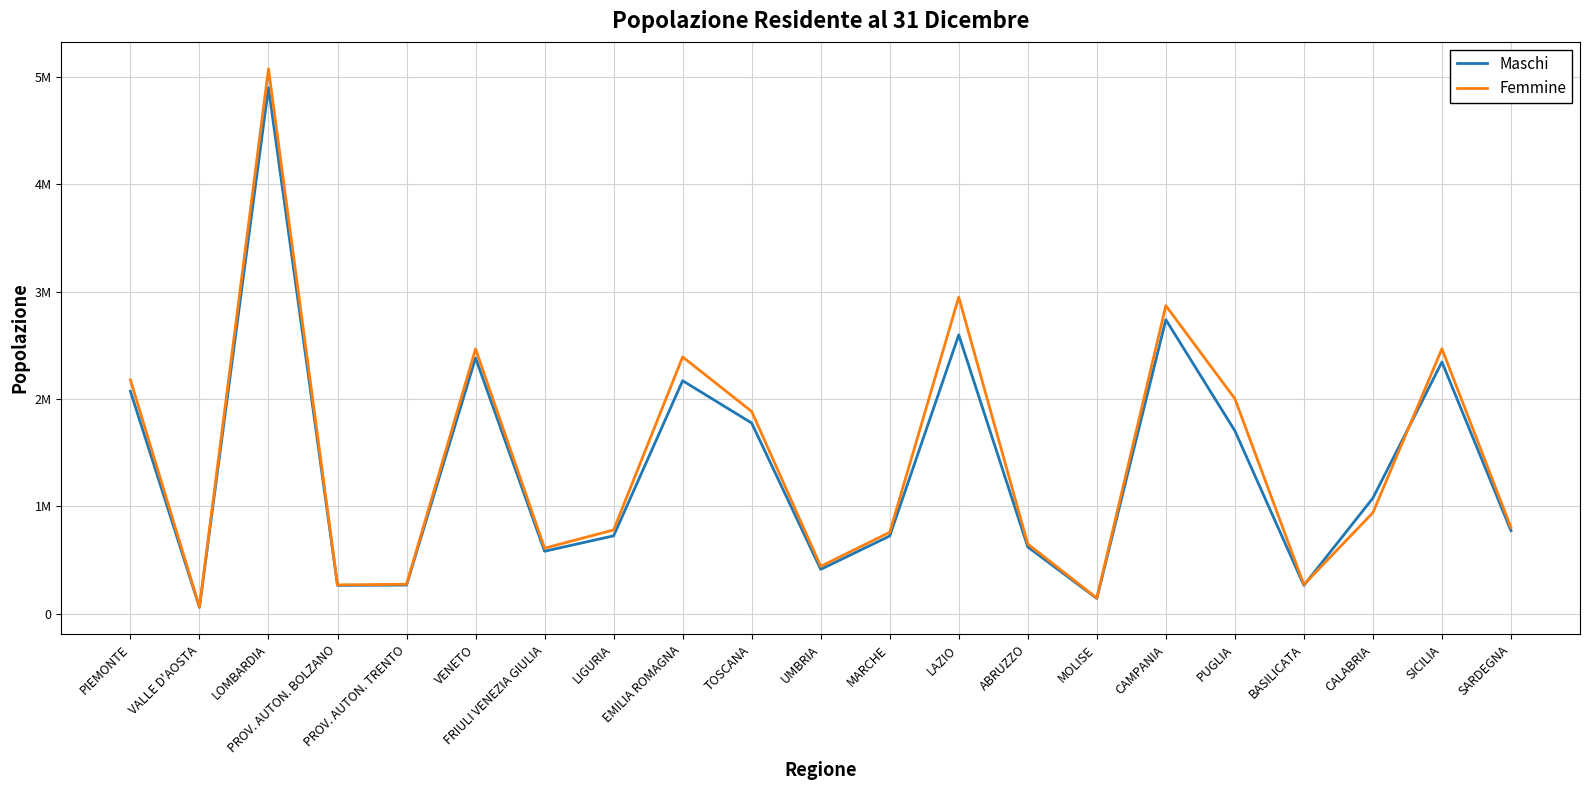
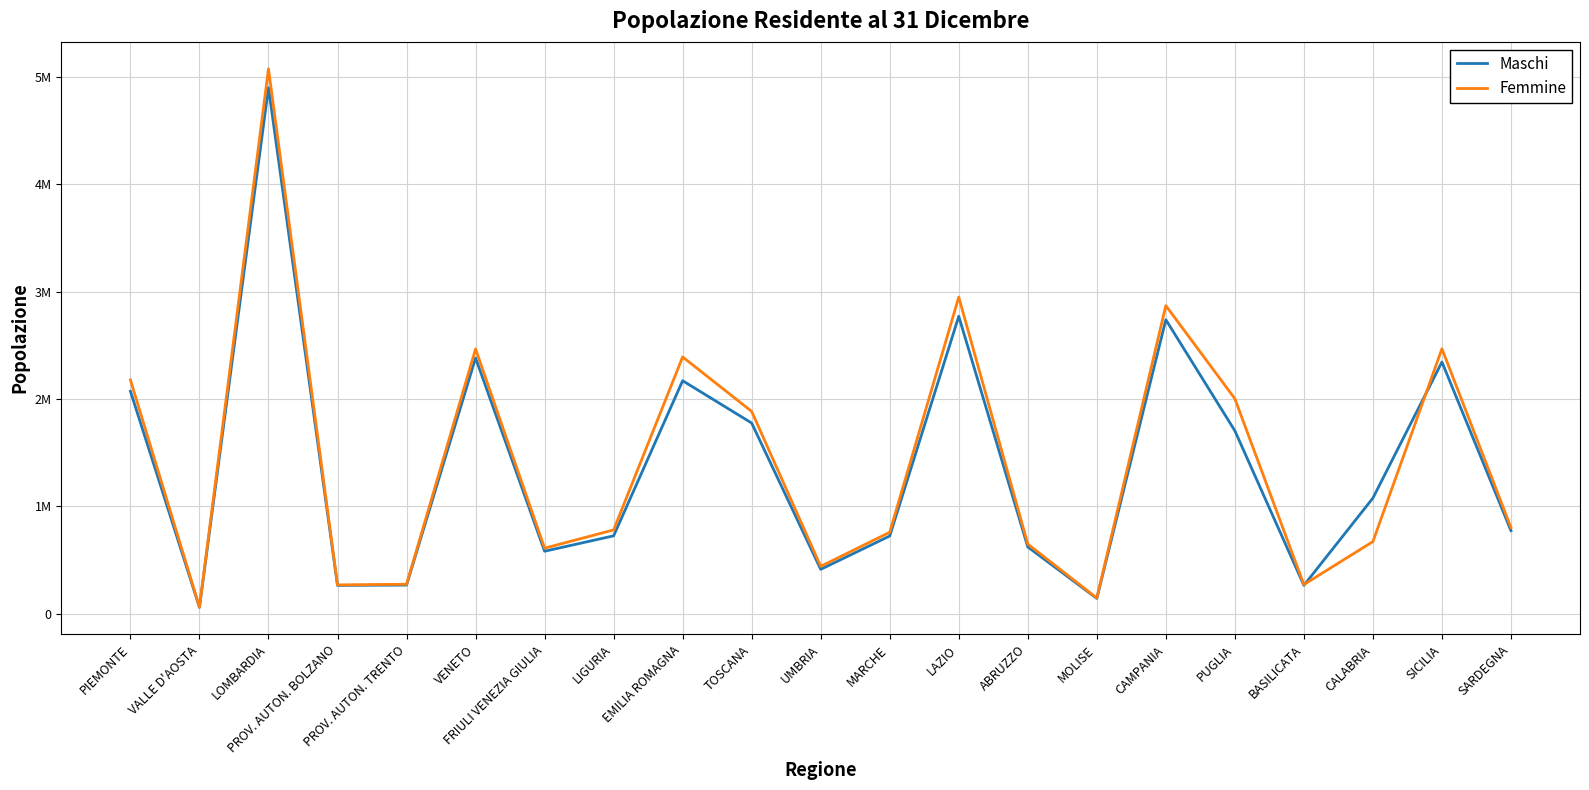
  {
    "Maschi": {
      "PIEMONTE": 2070000,
      "LOMBARDIA": 4900000,
      "VENETO": 2380000,
      "FRIULI VENEZIA GIULIA": 580000,
      "LIGURIA": 730000,
      "EMILIA ROMAGNA": 2170000,
      "TOSCANA": 1780000,
      "UMBRIA": 410000,
      "MARCHE": 720000,
-     "LAZIO": 2600000,
+     "LAZIO": 2770000,
      "ABRUZZO": 620000,
      "CAMPANIA": 2740000,
      "PUGLIA": 1700000,
      "CALABRIA": 1080000,
      "SICILIA": 2350000,
      "SARDEGNA": 770000
    },
    "Femmine": {
      "PIEMONTE": 2180000,
      "LOMBARDIA": 5080000,
      "VENETO": 2470000,
      "FRIULI VENEZIA GIULIA": 610000,
      "LIGURIA": 780000,
      "EMILIA ROMAGNA": 2390000,
      "TOSCANA": 1890000,
      "UMBRIA": 440000,
      "MARCHE": 760000,
      "LAZIO": 2950000,
      "ABRUZZO": 650000,
      "CAMPANIA": 2870000,
      "PUGLIA": 2000000,
-     "CALABRIA": 940000,
+     "CALABRIA": 670000,
      "SICILIA": 2470000,
      "SARDEGNA": 800000
    }
  }
